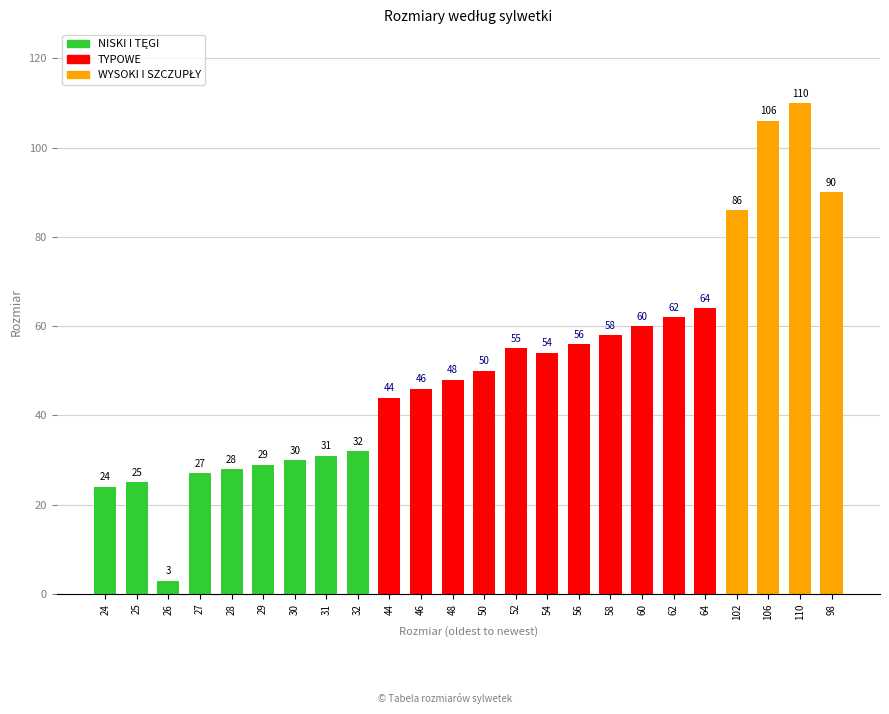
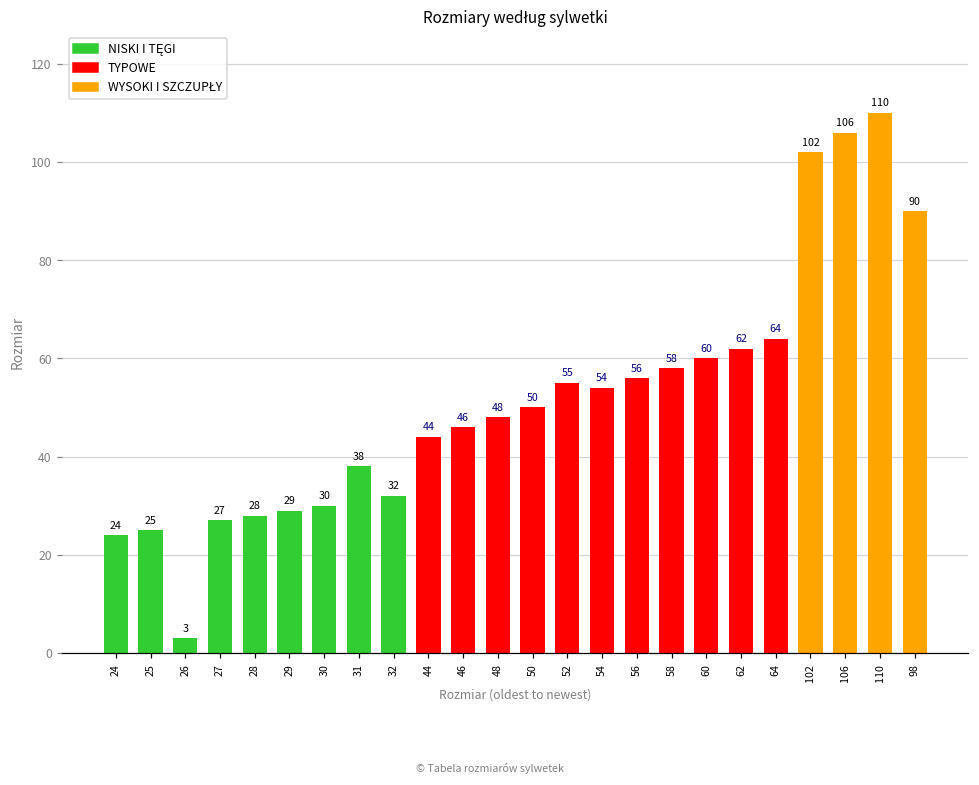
  {
    "24": 24,
    "25": 25,
    "26": 3,
    "27": 27,
    "28": 28,
    "29": 29,
    "30": 30,
-   "31": 31,
+   "31": 38,
    "32": 32,
    "44": 44,
    "46": 46,
    "48": 48,
    "50": 50,
    "52": 55,
    "54": 54,
    "56": 56,
    "58": 58,
    "60": 60,
    "62": 62,
    "64": 64,
-   "102": 86,
+   "102": 102,
    "106": 106,
    "110": 110,
    "98": 90
  }
